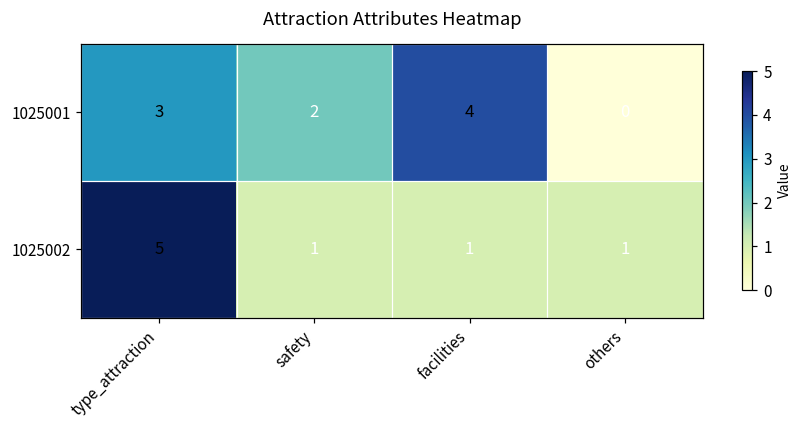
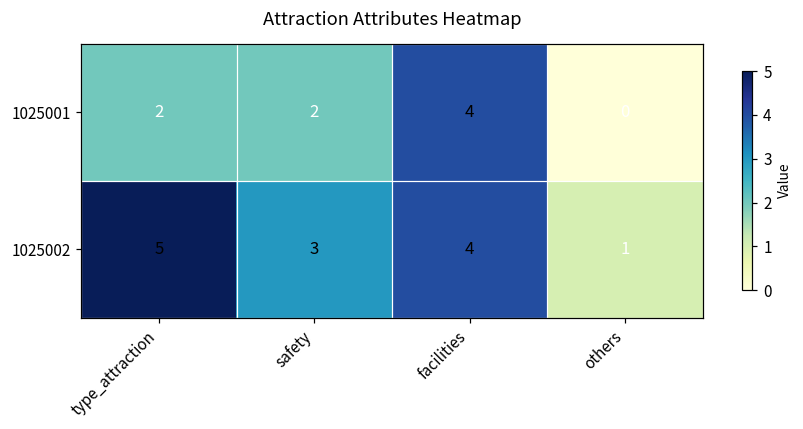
  {
    "1025001": {
-     "type_attraction": 3,
+     "type_attraction": 2,
      "safety": 2,
      "facilities": 4
    },
    "1025002": {
      "type_attraction": 5,
-     "safety": 1,
-     "facilities": 1,
+     "safety": 3,
+     "facilities": 4,
      "others": 1
    }
  }
